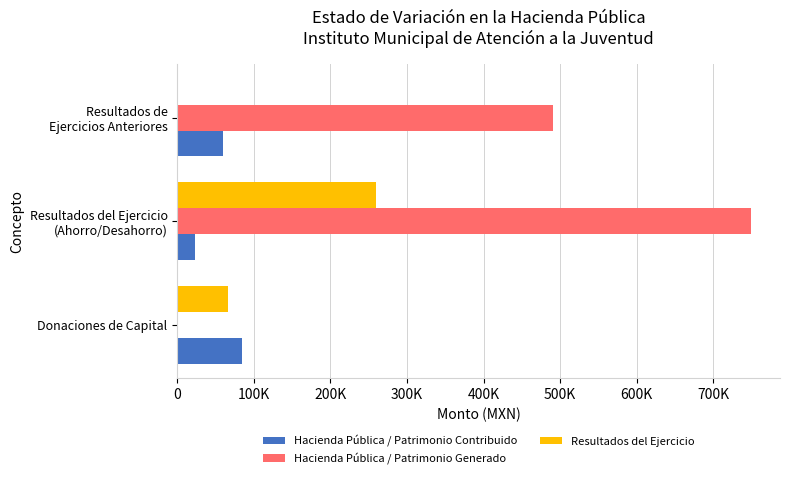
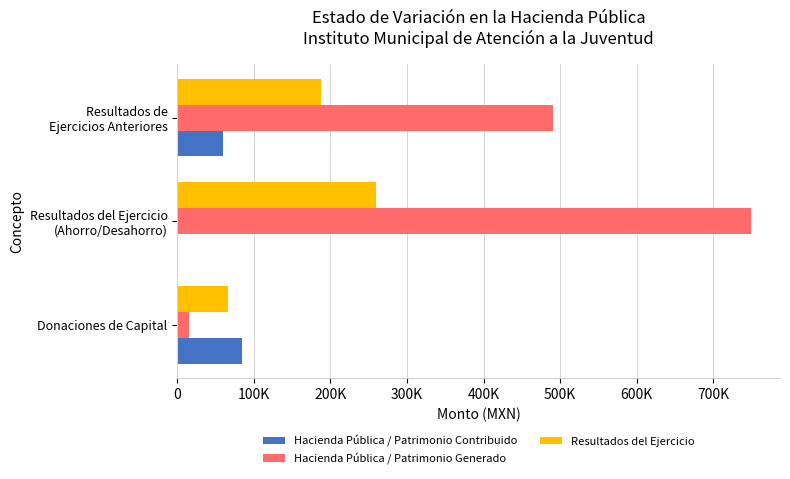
  {
    "Hacienda Pública / Patrimonio Contribuido": {
      "Resultados de Ejercicios Anteriores": 60000,
-     "Resultados del Ejercicio (Ahorro/Desahorro)": 20000,
+     "Resultados del Ejercicio (Ahorro/Desahorro)": 0,
      "Donaciones de Capital": 80000
    },
    "Hacienda Pública / Patrimonio Generado": {
      "Resultados de Ejercicios Anteriores": 490000,
      "Resultados del Ejercicio (Ahorro/Desahorro)": 750000,
-     "Donaciones de Capital": 0
+     "Donaciones de Capital": 20000
    },
    "Resultados del Ejercicio": {
-     "Resultados de Ejercicios Anteriores": 0,
+     "Resultados de Ejercicios Anteriores": 190000,
      "Resultados del Ejercicio (Ahorro/Desahorro)": 260000,
      "Donaciones de Capital": 70000
    }
  }
